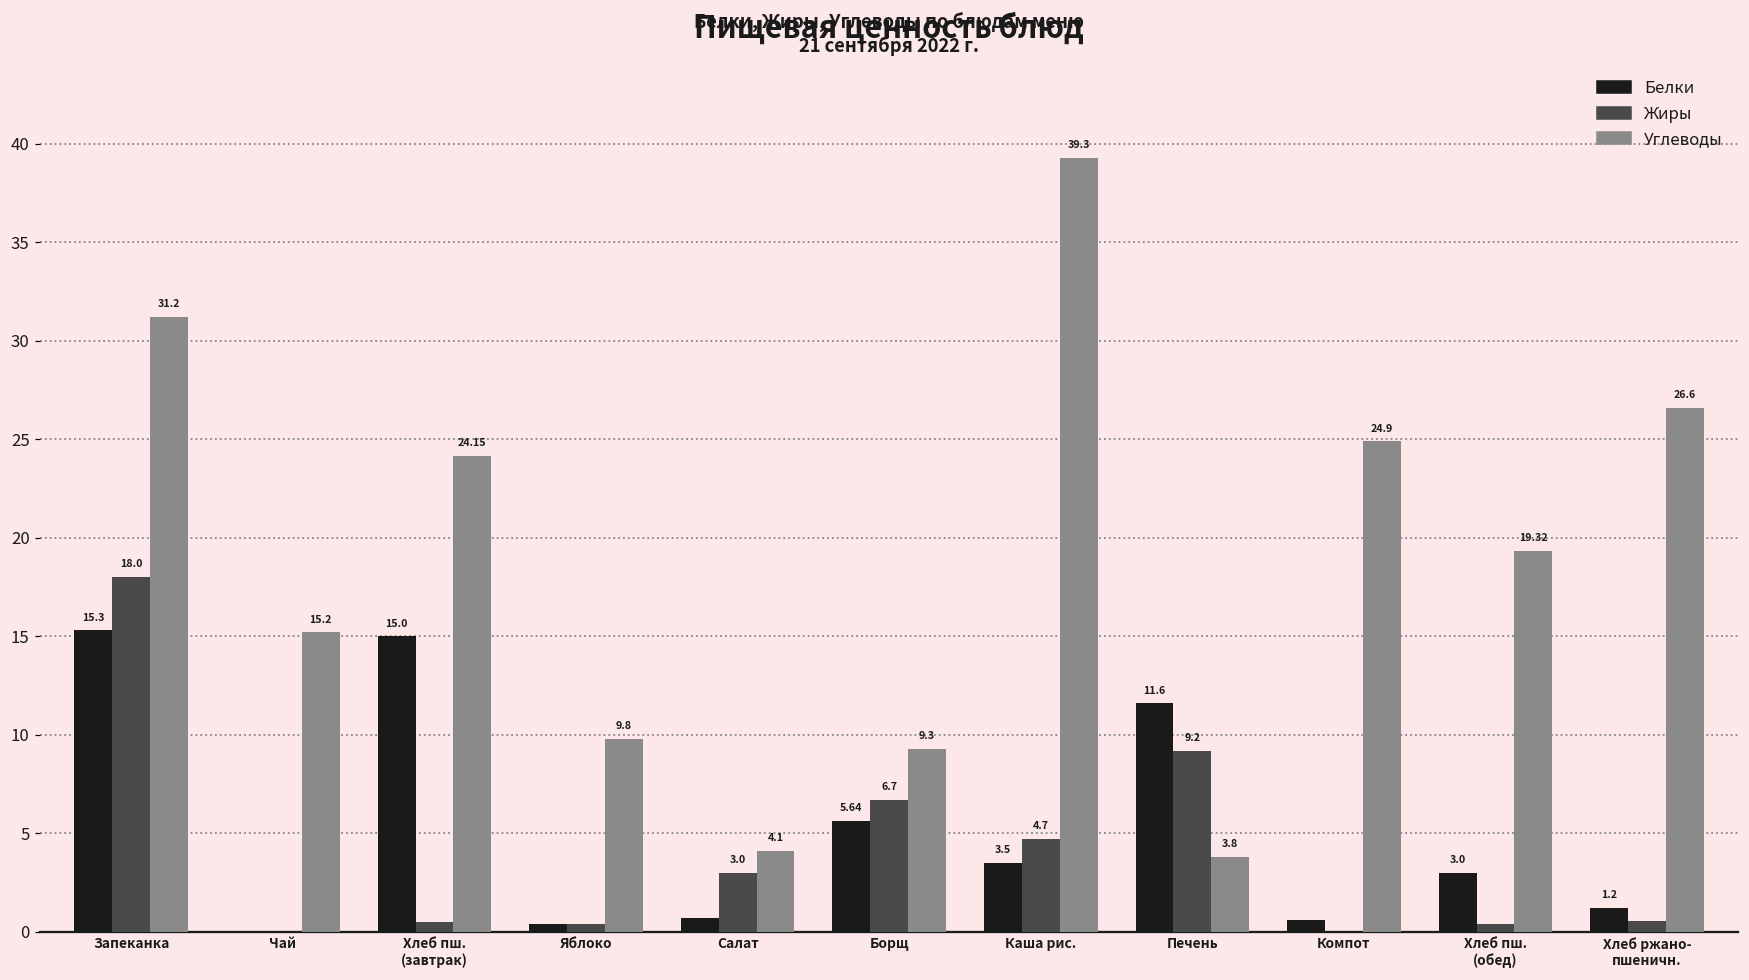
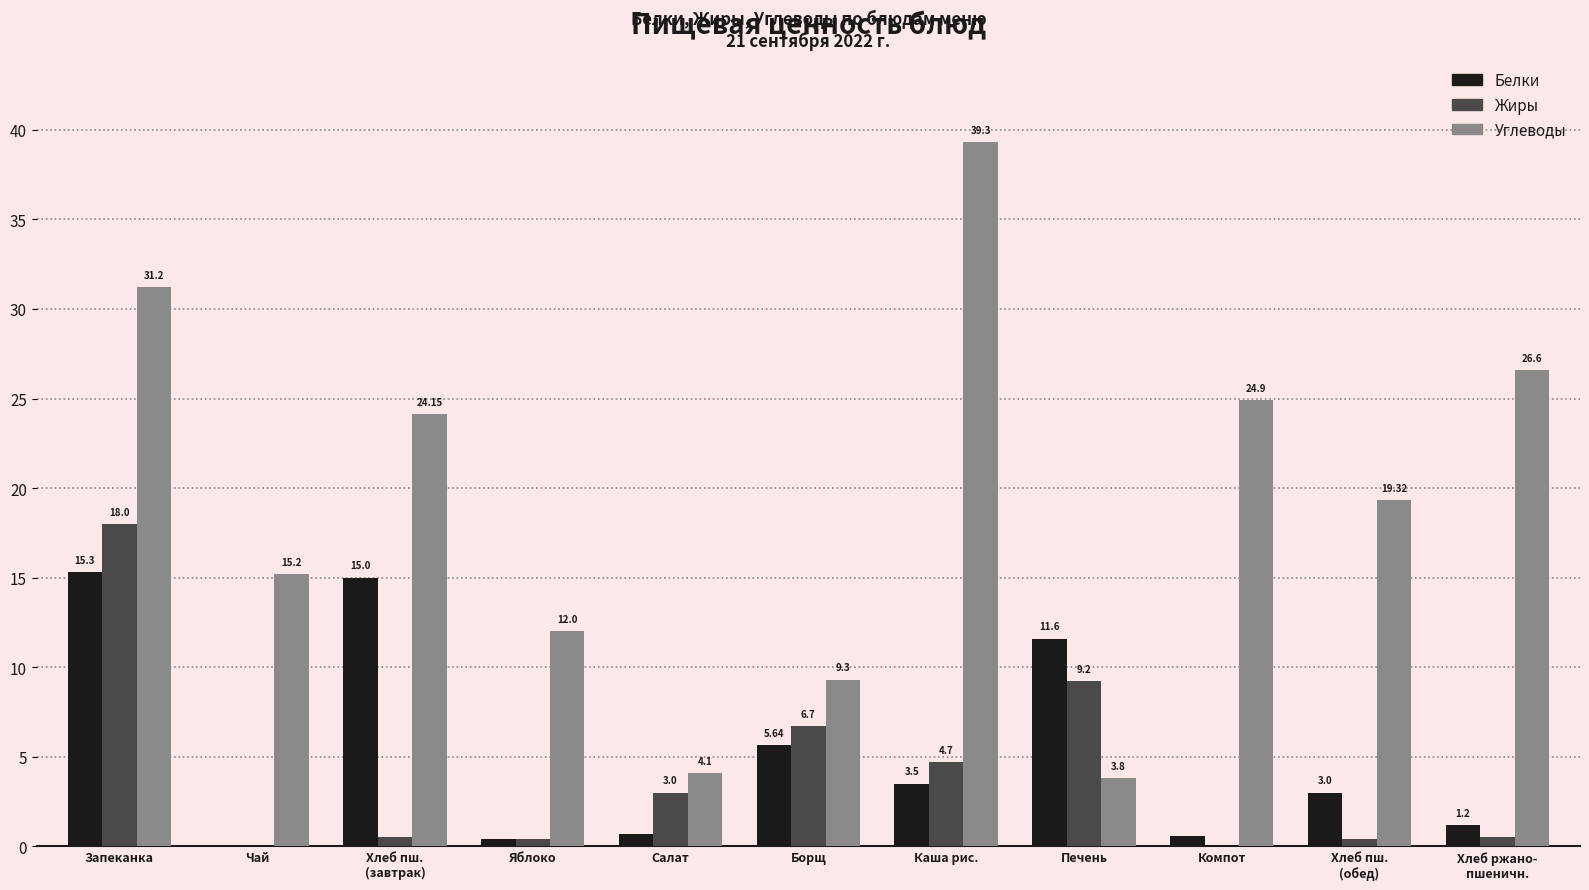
  {
    "Белки": {
      "Запеканка": 15.3,
      "Хлеб пш. (завтрак)": 15.0,
      "Борщ": 5.64,
      "Каша рис.": 3.5,
      "Печень": 11.6,
      "Хлеб пш. (обед)": 3.0,
      "Хлеб ржано- пшеничн.": 1.2
    },
    "Жиры": {
      "Запеканка": 18.0,
      "Салат": 3.0,
      "Борщ": 6.7,
      "Каша рис.": 4.7,
      "Печень": 9.2
    },
    "Углеводы": {
      "Запеканка": 31.2,
      "Чай": 15.2,
      "Хлеб пш. (завтрак)": 24.15,
-     "Яблоко": 9.8,
+     "Яблоко": 12.0,
      "Салат": 4.1,
      "Борщ": 9.3,
      "Каша рис.": 39.3,
      "Печень": 3.8,
      "Компот": 24.9,
      "Хлеб пш. (обед)": 19.32,
      "Хлеб ржано- пшеничн.": 26.6
    }
  }
